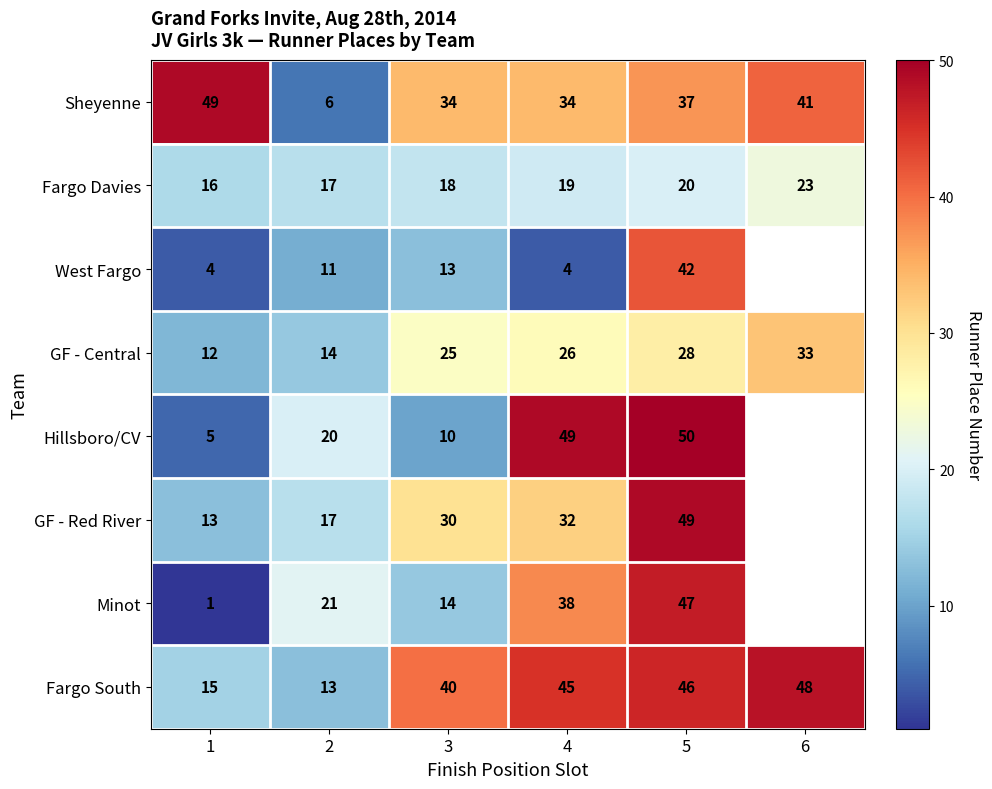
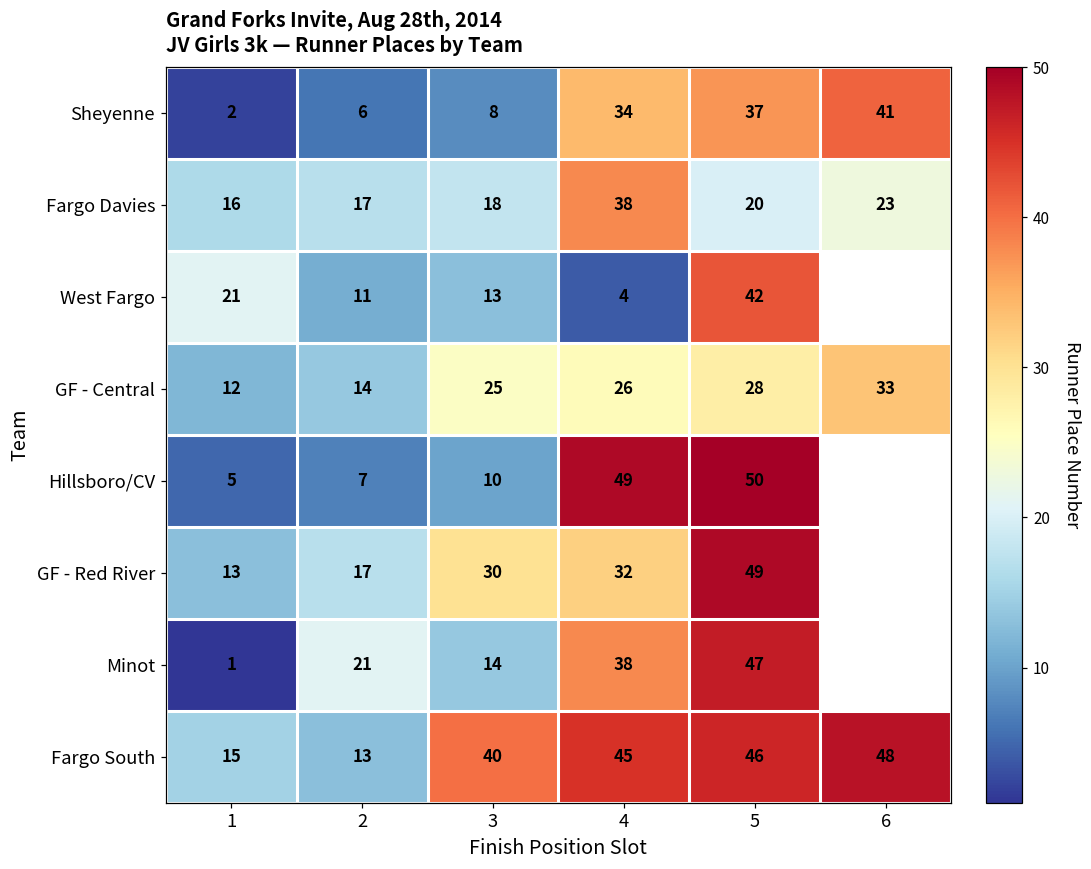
  {
    "Sheyenne": {
-     "1": 49,
+     "1": 2,
      "2": 6,
-     "3": 34,
+     "3": 8,
      "4": 34,
      "5": 37,
      "6": 41
    },
    "Fargo Davies": {
      "1": 16,
      "2": 17,
      "3": 18,
-     "4": 19,
+     "4": 38,
      "5": 20,
      "6": 23
    },
    "West Fargo": {
-     "1": 4,
+     "1": 21,
      "2": 11,
      "3": 13,
      "4": 4,
      "5": 42
    },
    "GF - Central": {
      "1": 12,
      "2": 14,
      "3": 25,
      "4": 26,
      "5": 28,
      "6": 33
    },
    "Hillsboro/CV": {
      "1": 5,
-     "2": 20,
+     "2": 7,
      "3": 10,
      "4": 49,
      "5": 50
    },
    "GF - Red River": {
      "1": 13,
      "2": 17,
      "3": 30,
      "4": 32,
      "5": 49
    },
    "Minot": {
      "1": 1,
      "2": 21,
      "3": 14,
      "4": 38,
      "5": 47
    },
    "Fargo South": {
      "1": 15,
      "2": 13,
      "3": 40,
      "4": 45,
      "5": 46,
      "6": 48
    }
  }
